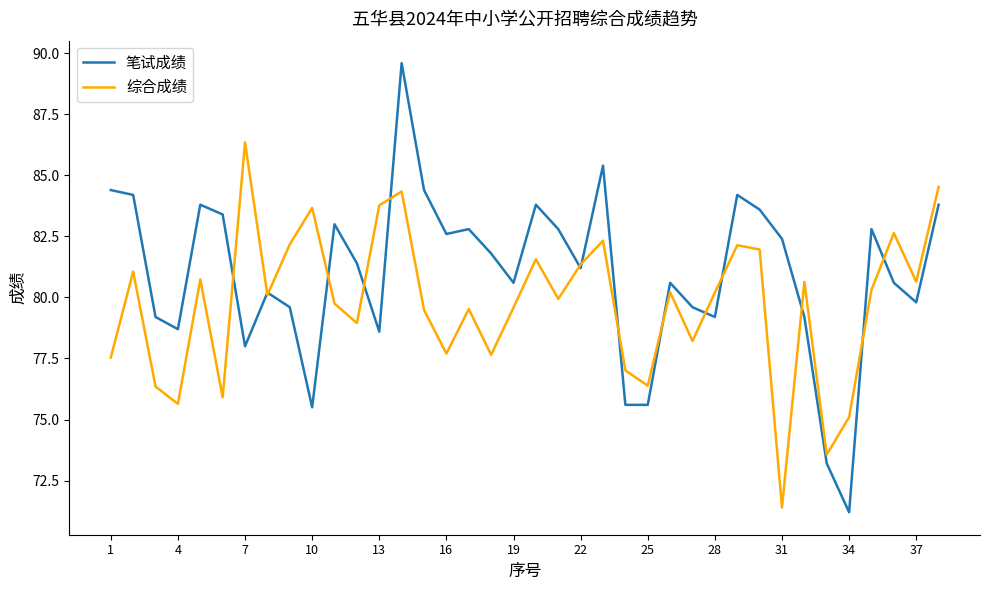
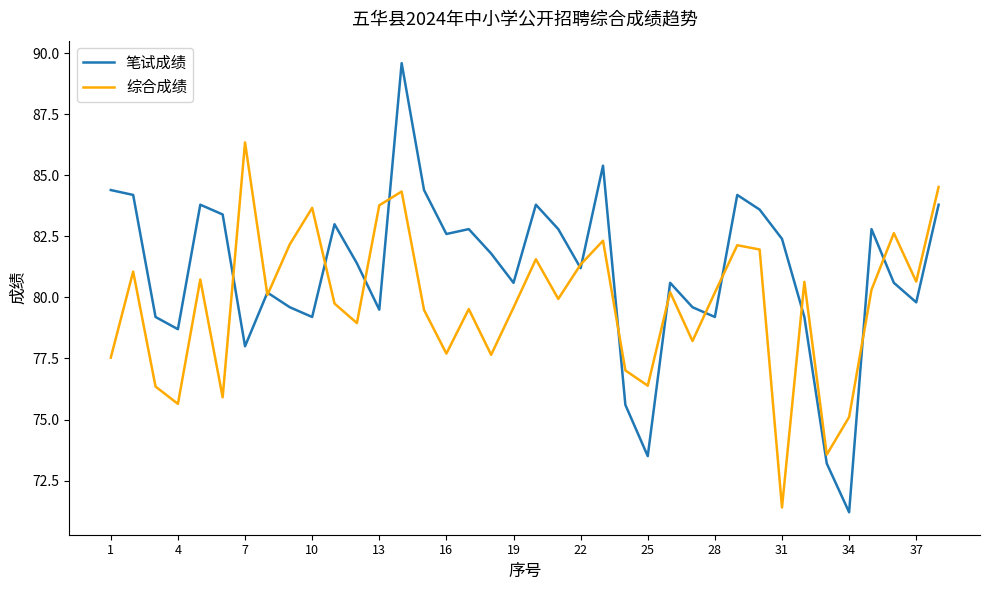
  {
    "笔试成绩": {
      "1": 84.4,
      "4": 78.7,
      "7": 78.0,
-     "10": 75.5,
-     "13": 78.6,
+     "10": 79.2,
+     "13": 79.5,
      "16": 82.6,
      "19": 80.6,
      "22": 81.2,
-     "25": 75.6,
+     "25": 73.5,
      "28": 79.2,
      "31": 82.4,
      "34": 71.2,
      "37": 79.8
    },
    "综合成绩": {
      "1": 77.5,
      "4": 75.6,
      "7": 86.4,
      "10": 83.7,
      "13": 83.8,
      "16": 77.7,
      "19": 79.6,
      "22": 81.4,
      "25": 76.4,
      "28": 80.2,
      "31": 71.4,
      "34": 75.1,
      "37": 80.7
    }
  }
